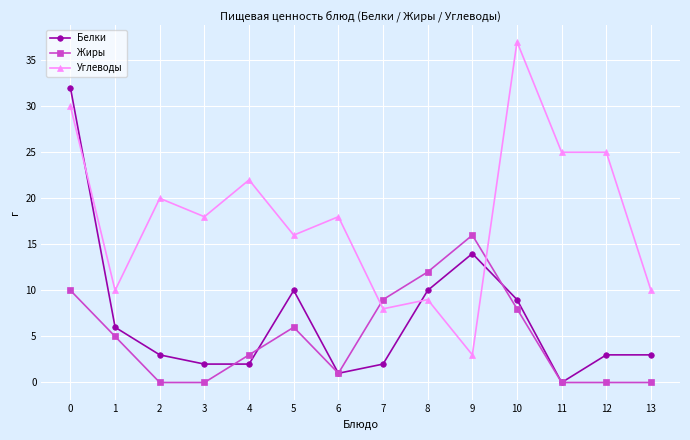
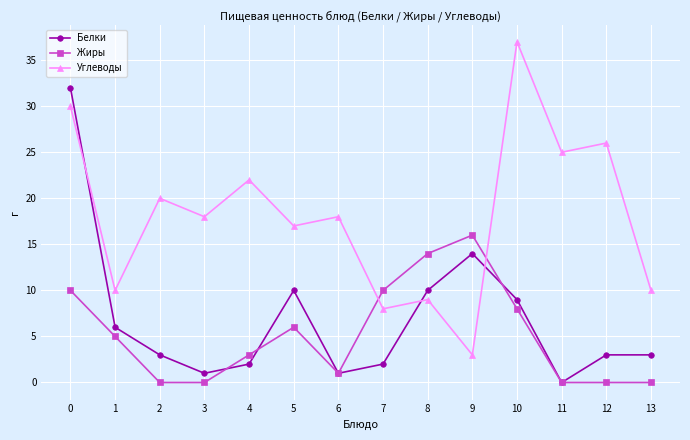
  {
    "Белки": {
      "0": 32,
      "1": 6,
      "2": 3,
-     "3": 2,
+     "3": 1,
      "4": 2,
      "5": 10,
      "7": 2,
      "8": 10,
      "9": 14,
      "10": 9,
      "12": 3,
      "13": 3
    },
    "Жиры": {
      "0": 10,
      "1": 5,
      "2": 0,
      "3": 0,
      "4": 3,
      "5": 6,
-     "7": 9,
-     "8": 12,
+     "7": 10,
+     "8": 14,
      "9": 16,
      "10": 8,
      "12": 0,
      "13": 0
    },
    "Углеводы": {
      "0": 30,
      "1": 10,
      "2": 20,
      "3": 18,
      "4": 22,
-     "5": 16,
+     "5": 17,
      "6": 18,
      "7": 8,
      "8": 9,
      "9": 3,
      "10": 37,
      "11": 25,
-     "12": 25,
+     "12": 26,
      "13": 10
    }
  }
